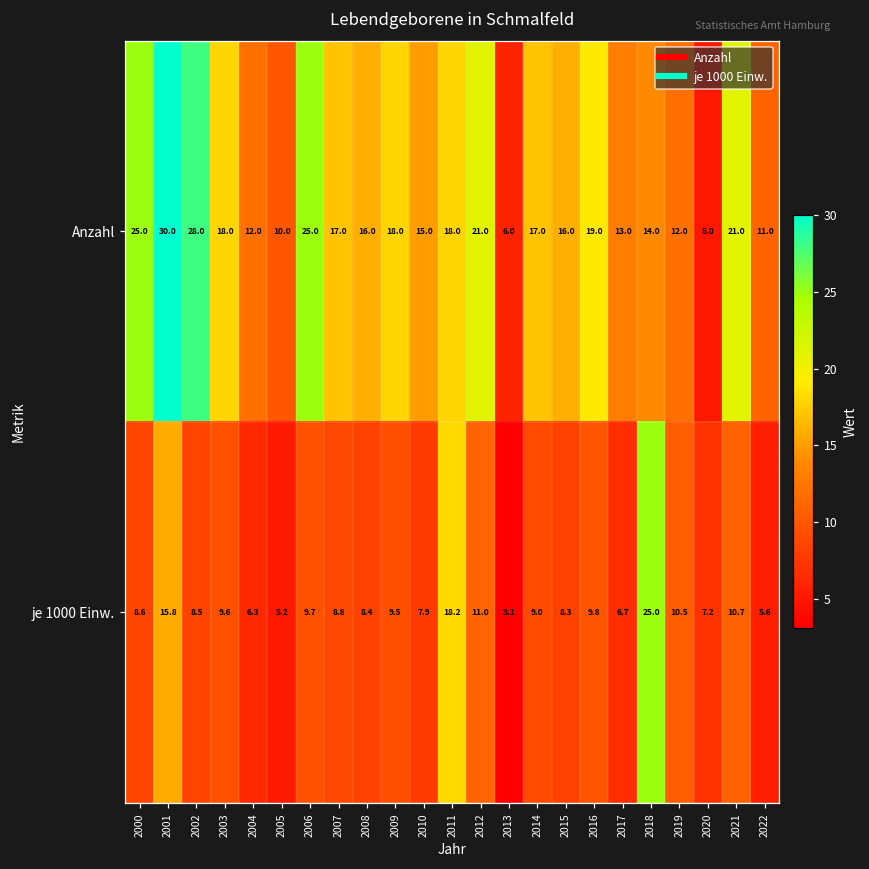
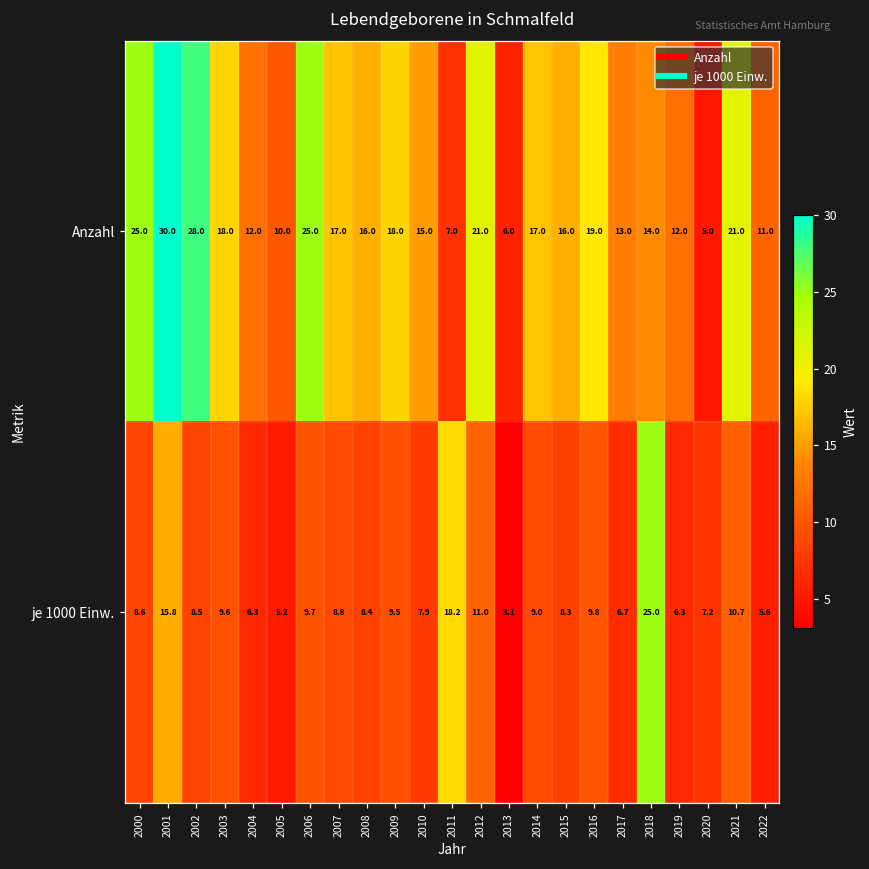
  {
    "Anzahl": {
      "2000": 25.0,
      "2001": 30.0,
      "2002": 28.0,
      "2003": 18.0,
      "2004": 12.0,
      "2005": 10.0,
      "2006": 25.0,
      "2007": 17.0,
      "2008": 16.0,
      "2009": 18.0,
      "2010": 15.0,
-     "2011": 18.0,
+     "2011": 7.0,
      "2012": 21.0,
      "2013": 6.0,
      "2014": 17.0,
      "2015": 16.0,
      "2016": 19.0,
      "2017": 13.0,
      "2018": 14.0,
      "2019": 12.0,
      "2020": 5.0,
      "2021": 21.0,
      "2022": 11.0
    },
    "je 1000 Einw.": {
      "2000": 8.6,
      "2001": 15.8,
      "2002": 8.5,
      "2003": 9.6,
      "2004": 6.3,
      "2005": 5.2,
      "2006": 9.7,
      "2007": 8.8,
      "2008": 8.4,
      "2009": 9.5,
      "2010": 7.9,
      "2011": 18.2,
      "2012": 11.0,
      "2013": 3.1,
      "2014": 9.0,
      "2015": 8.3,
      "2016": 9.8,
      "2017": 6.7,
      "2018": 25.0,
-     "2019": 10.5,
+     "2019": 6.3,
      "2020": 7.2,
      "2021": 10.7,
      "2022": 5.6
    }
  }
